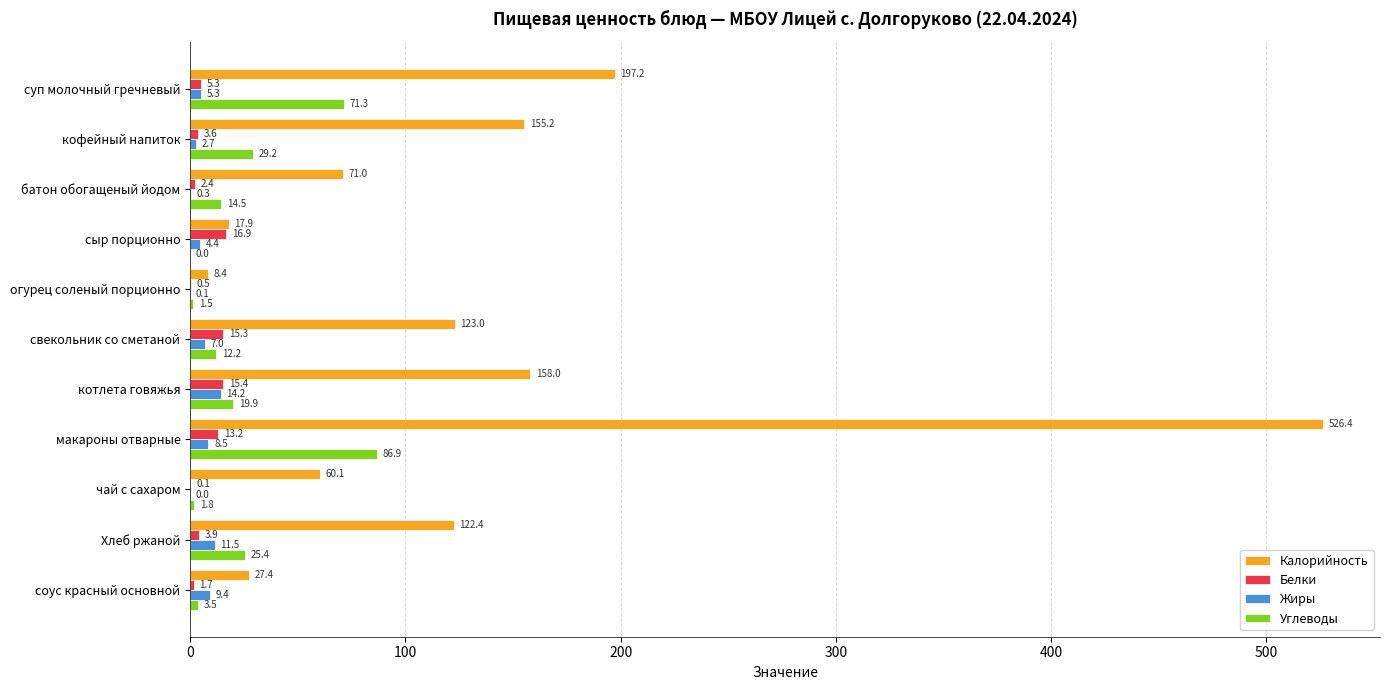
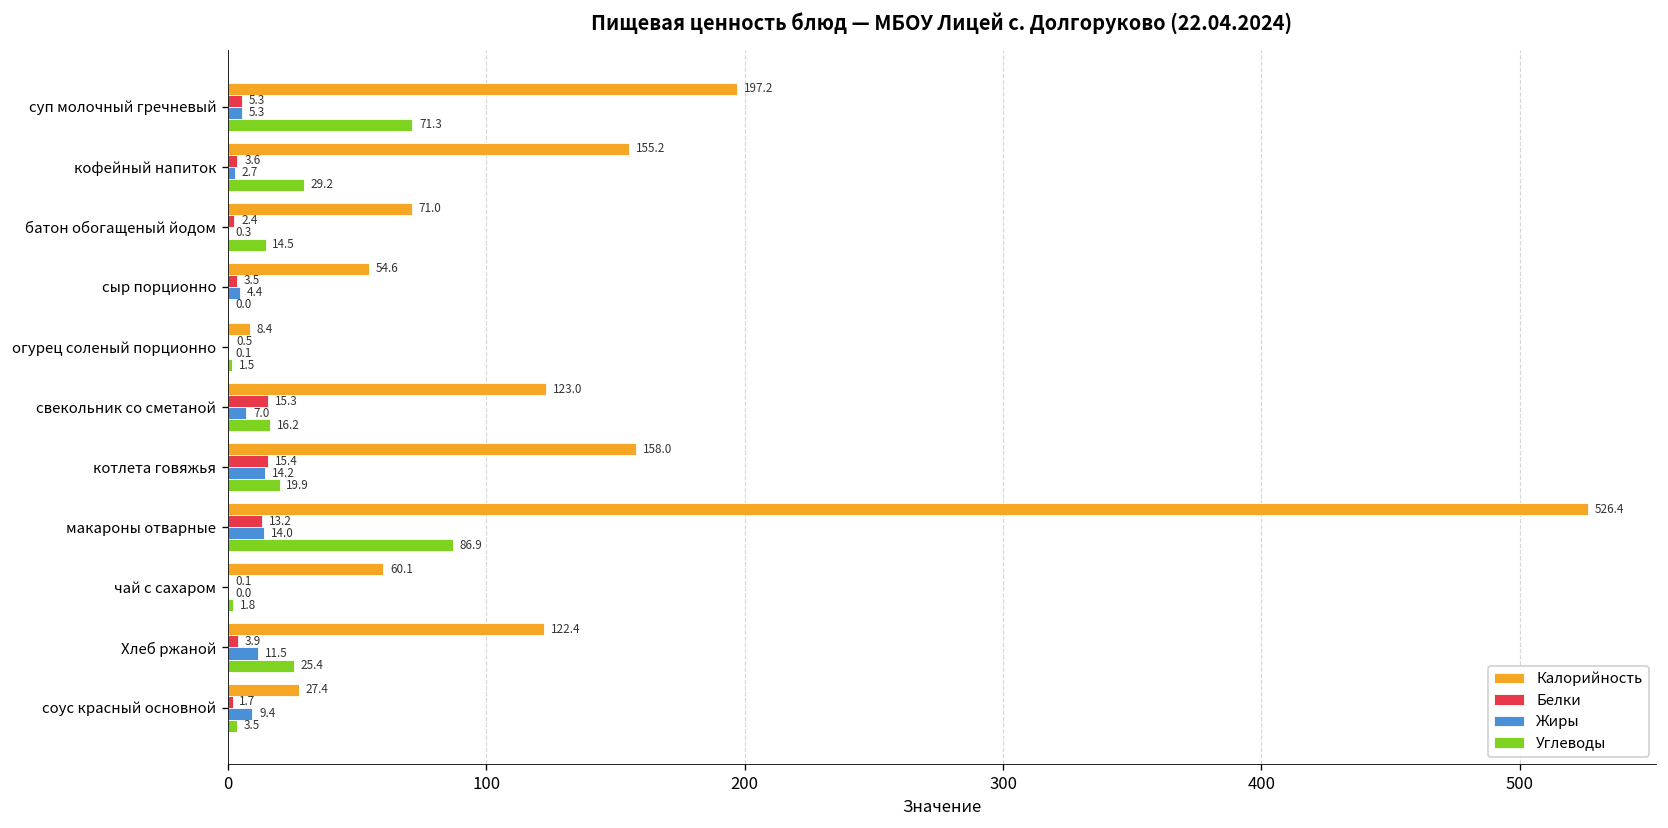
  {
    "Калорийность": {
      "суп молочный гречневый": 197.2,
      "кофейный напиток": 155.2,
      "батон обогащеный йодом": 71.0,
-     "сыр порционно": 17.9,
+     "сыр порционно": 54.6,
      "огурец соленый порционно": 8.4,
      "свекольник со сметаной": 123.0,
      "котлета говяжья": 158.0,
      "макароны отварные": 526.4,
      "чай с сахаром": 60.1,
      "Хлеб ржаной": 122.4,
      "соус красный основной": 27.4
    },
    "Белки": {
      "суп молочный гречневый": 5.3,
      "кофейный напиток": 3.6,
      "батон обогащеный йодом": 2.4,
-     "сыр порционно": 16.9,
+     "сыр порционно": 3.5,
      "огурец соленый порционно": 0.5,
      "свекольник со сметаной": 15.3,
      "котлета говяжья": 15.4,
      "макароны отварные": 13.2,
      "чай с сахаром": 0.1,
      "Хлеб ржаной": 3.9,
      "соус красный основной": 1.7
    },
    "Жиры": {
      "суп молочный гречневый": 5.3,
      "кофейный напиток": 2.7,
      "батон обогащеный йодом": 0.3,
      "сыр порционно": 4.4,
      "огурец соленый порционно": 0.1,
      "свекольник со сметаной": 7.0,
      "котлета говяжья": 14.2,
-     "макароны отварные": 8.5,
+     "макароны отварные": 14.0,
      "чай с сахаром": 0.0,
      "Хлеб ржаной": 11.5,
      "соус красный основной": 9.4
    },
    "Углеводы": {
      "суп молочный гречневый": 71.3,
      "кофейный напиток": 29.2,
      "батон обогащеный йодом": 14.5,
      "сыр порционно": 0.0,
      "огурец соленый порционно": 1.5,
-     "свекольник со сметаной": 12.2,
+     "свекольник со сметаной": 16.2,
      "котлета говяжья": 19.9,
      "макароны отварные": 86.9,
      "чай с сахаром": 1.8,
      "Хлеб ржаной": 25.4,
      "соус красный основной": 3.5
    }
  }
